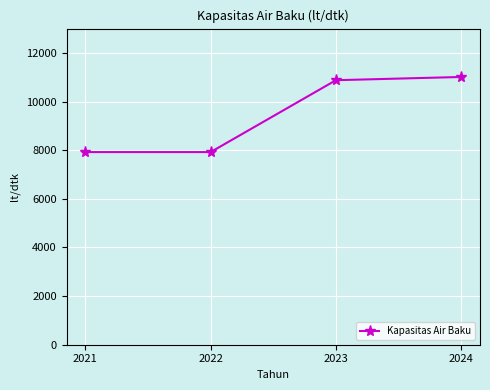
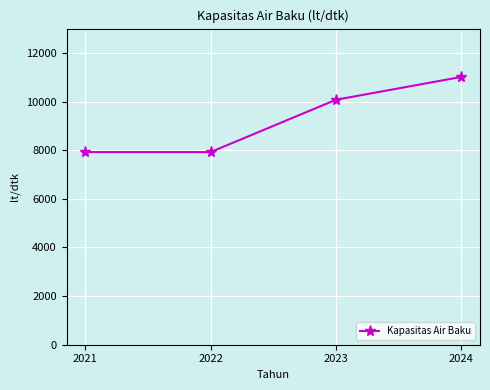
  {
    "2021": 7900,
    "2022": 7900,
-   "2023": 10900,
+   "2023": 10100,
    "2024": 11000
  }
